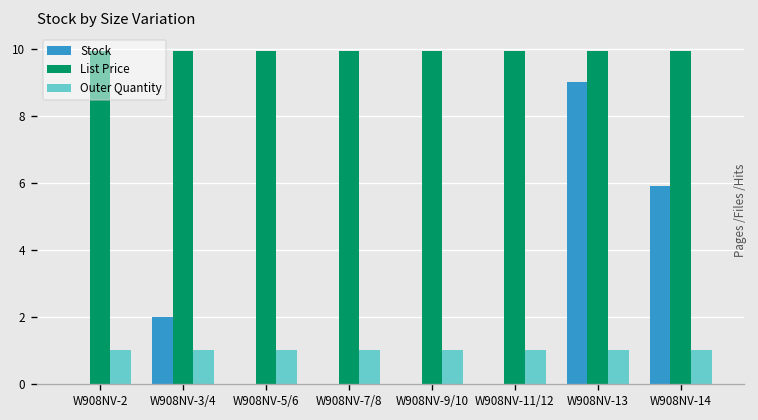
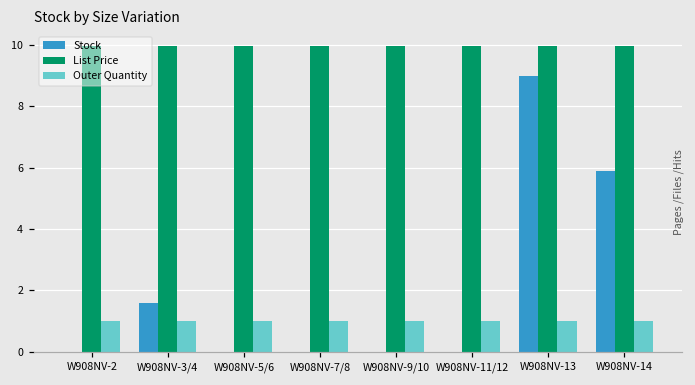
  {
    "Stock": {
      "W908NV-2": 0.0,
-     "W908NV-3/4": 2.0,
+     "W908NV-3/4": 1.6,
      "W908NV-5/6": 0.0,
      "W908NV-7/8": 0.0,
      "W908NV-9/10": 0.0,
      "W908NV-11/12": 0.0,
      "W908NV-13": 9.0,
      "W908NV-14": 5.9
    },
    "List Price": {
      "W908NV-3/4": 10.0,
      "W908NV-5/6": 10.0,
      "W908NV-7/8": 10.0,
      "W908NV-9/10": 10.0,
      "W908NV-11/12": 10.0,
      "W908NV-13": 10.0,
      "W908NV-14": 10.0
    },
    "Outer Quantity": {
      "W908NV-2": 1.0,
      "W908NV-3/4": 1.0,
      "W908NV-5/6": 1.0,
      "W908NV-7/8": 1.0,
      "W908NV-9/10": 1.0,
      "W908NV-11/12": 1.0,
      "W908NV-13": 1.0,
      "W908NV-14": 1.0
    }
  }
